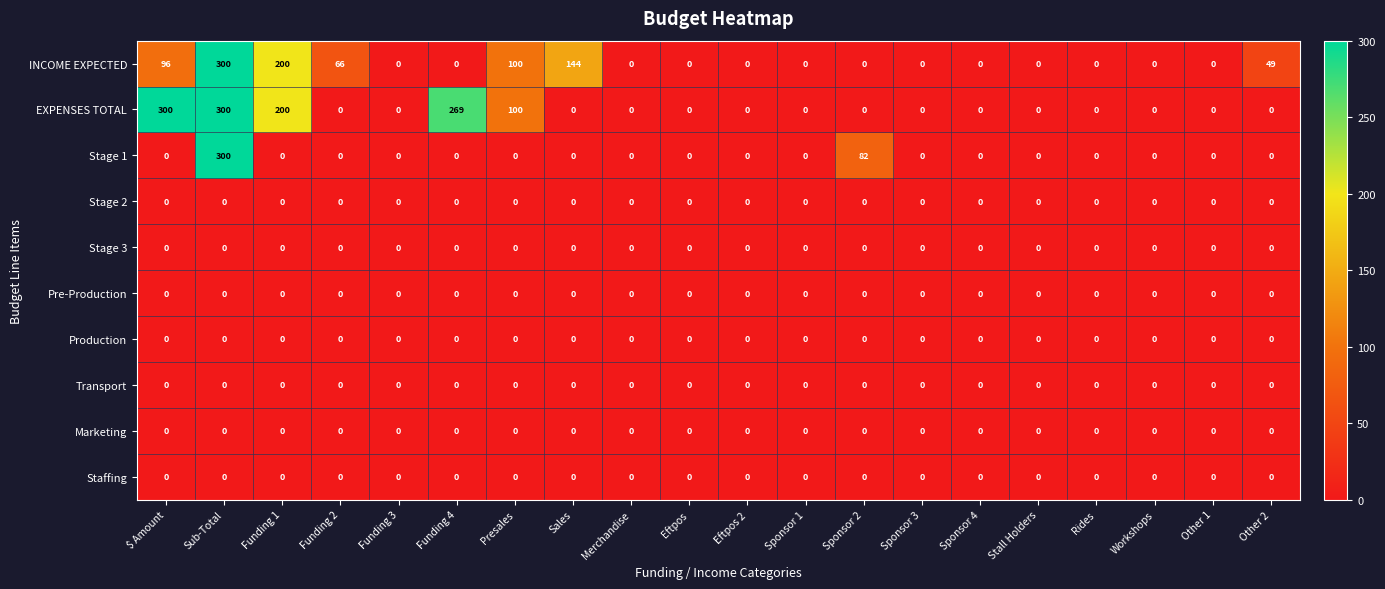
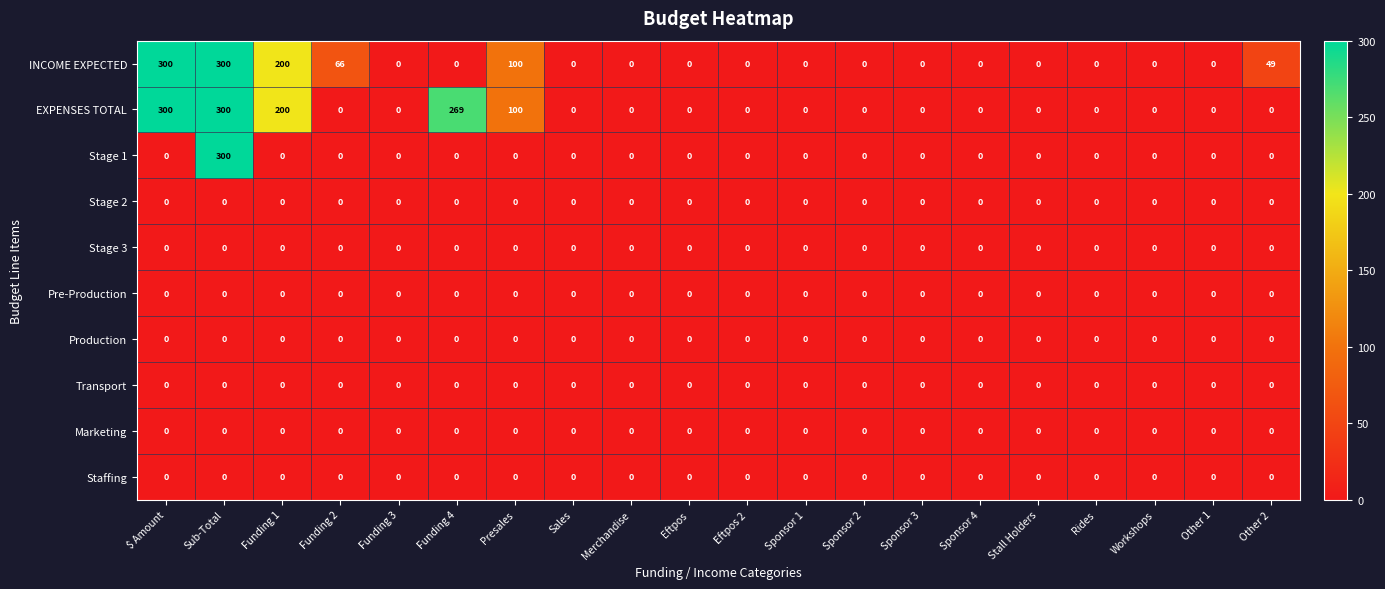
  {
    "INCOME EXPECTED": {
-     "$ Amount": 96,
+     "$ Amount": 300,
      "Sub-Total": 300,
      "Funding 1": 200,
      "Funding 2": 66,
      "Funding 3": 0,
      "Funding 4": 0,
      "Presales": 100,
-     "Sales": 144,
+     "Sales": 0,
      "Merchandise": 0,
      "Eftpos": 0,
      "Eftpos 2": 0,
      "Sponsor 1": 0,
      "Sponsor 2": 0,
      "Sponsor 3": 0,
      "Sponsor 4": 0,
      "Stall Holders": 0,
      "Rides": 0,
      "Workshops": 0,
      "Other 1": 0,
      "Other 2": 49
    },
    "EXPENSES TOTAL": {
      "$ Amount": 300,
      "Sub-Total": 300,
      "Funding 1": 200,
      "Funding 2": 0,
      "Funding 3": 0,
      "Funding 4": 269,
      "Presales": 100,
      "Sales": 0,
      "Merchandise": 0,
      "Eftpos": 0,
      "Eftpos 2": 0,
      "Sponsor 1": 0,
      "Sponsor 2": 0,
      "Sponsor 3": 0,
      "Sponsor 4": 0,
      "Stall Holders": 0,
      "Rides": 0,
      "Workshops": 0,
      "Other 1": 0,
      "Other 2": 0
    },
    "Stage 1": {
      "$ Amount": 0,
      "Sub-Total": 300,
      "Funding 1": 0,
      "Funding 2": 0,
      "Funding 3": 0,
      "Funding 4": 0,
      "Presales": 0,
      "Sales": 0,
      "Merchandise": 0,
      "Eftpos": 0,
      "Eftpos 2": 0,
      "Sponsor 1": 0,
-     "Sponsor 2": 82,
+     "Sponsor 2": 0,
      "Sponsor 3": 0,
      "Sponsor 4": 0,
      "Stall Holders": 0,
      "Rides": 0,
      "Workshops": 0,
      "Other 1": 0,
      "Other 2": 0
    },
    "Stage 2": {
      "$ Amount": 0,
      "Sub-Total": 0,
      "Funding 1": 0,
      "Funding 2": 0,
      "Funding 3": 0,
      "Funding 4": 0,
      "Presales": 0,
      "Sales": 0,
      "Merchandise": 0,
      "Eftpos": 0,
      "Eftpos 2": 0,
      "Sponsor 1": 0,
      "Sponsor 2": 0,
      "Sponsor 3": 0,
      "Sponsor 4": 0,
      "Stall Holders": 0,
      "Rides": 0,
      "Workshops": 0,
      "Other 1": 0,
      "Other 2": 0
    },
    "Stage 3": {
      "$ Amount": 0,
      "Sub-Total": 0,
      "Funding 1": 0,
      "Funding 2": 0,
      "Funding 3": 0,
      "Funding 4": 0,
      "Presales": 0,
      "Sales": 0,
      "Merchandise": 0,
      "Eftpos": 0,
      "Eftpos 2": 0,
      "Sponsor 1": 0,
      "Sponsor 2": 0,
      "Sponsor 3": 0,
      "Sponsor 4": 0,
      "Stall Holders": 0,
      "Rides": 0,
      "Workshops": 0,
      "Other 1": 0,
      "Other 2": 0
    },
    "Pre-Production": {
      "$ Amount": 0,
      "Sub-Total": 0,
      "Funding 1": 0,
      "Funding 2": 0,
      "Funding 3": 0,
      "Funding 4": 0,
      "Presales": 0,
      "Sales": 0,
      "Merchandise": 0,
      "Eftpos": 0,
      "Eftpos 2": 0,
      "Sponsor 1": 0,
      "Sponsor 2": 0,
      "Sponsor 3": 0,
      "Sponsor 4": 0,
      "Stall Holders": 0,
      "Rides": 0,
      "Workshops": 0,
      "Other 1": 0,
      "Other 2": 0
    },
    "Production": {
      "$ Amount": 0,
      "Sub-Total": 0,
      "Funding 1": 0,
      "Funding 2": 0,
      "Funding 3": 0,
      "Funding 4": 0,
      "Presales": 0,
      "Sales": 0,
      "Merchandise": 0,
      "Eftpos": 0,
      "Eftpos 2": 0,
      "Sponsor 1": 0,
      "Sponsor 2": 0,
      "Sponsor 3": 0,
      "Sponsor 4": 0,
      "Stall Holders": 0,
      "Rides": 0,
      "Workshops": 0,
      "Other 1": 0,
      "Other 2": 0
    },
    "Transport": {
      "$ Amount": 0,
      "Sub-Total": 0,
      "Funding 1": 0,
      "Funding 2": 0,
      "Funding 3": 0,
      "Funding 4": 0,
      "Presales": 0,
      "Sales": 0,
      "Merchandise": 0,
      "Eftpos": 0,
      "Eftpos 2": 0,
      "Sponsor 1": 0,
      "Sponsor 2": 0,
      "Sponsor 3": 0,
      "Sponsor 4": 0,
      "Stall Holders": 0,
      "Rides": 0,
      "Workshops": 0,
      "Other 1": 0,
      "Other 2": 0
    },
    "Marketing": {
      "$ Amount": 0,
      "Sub-Total": 0,
      "Funding 1": 0,
      "Funding 2": 0,
      "Funding 3": 0,
      "Funding 4": 0,
      "Presales": 0,
      "Sales": 0,
      "Merchandise": 0,
      "Eftpos": 0,
      "Eftpos 2": 0,
      "Sponsor 1": 0,
      "Sponsor 2": 0,
      "Sponsor 3": 0,
      "Sponsor 4": 0,
      "Stall Holders": 0,
      "Rides": 0,
      "Workshops": 0,
      "Other 1": 0,
      "Other 2": 0
    },
    "Staffing": {
      "$ Amount": 0,
      "Sub-Total": 0,
      "Funding 1": 0,
      "Funding 2": 0,
      "Funding 3": 0,
      "Funding 4": 0,
      "Presales": 0,
      "Sales": 0,
      "Merchandise": 0,
      "Eftpos": 0,
      "Eftpos 2": 0,
      "Sponsor 1": 0,
      "Sponsor 2": 0,
      "Sponsor 3": 0,
      "Sponsor 4": 0,
      "Stall Holders": 0,
      "Rides": 0,
      "Workshops": 0,
      "Other 1": 0,
      "Other 2": 0
    }
  }
